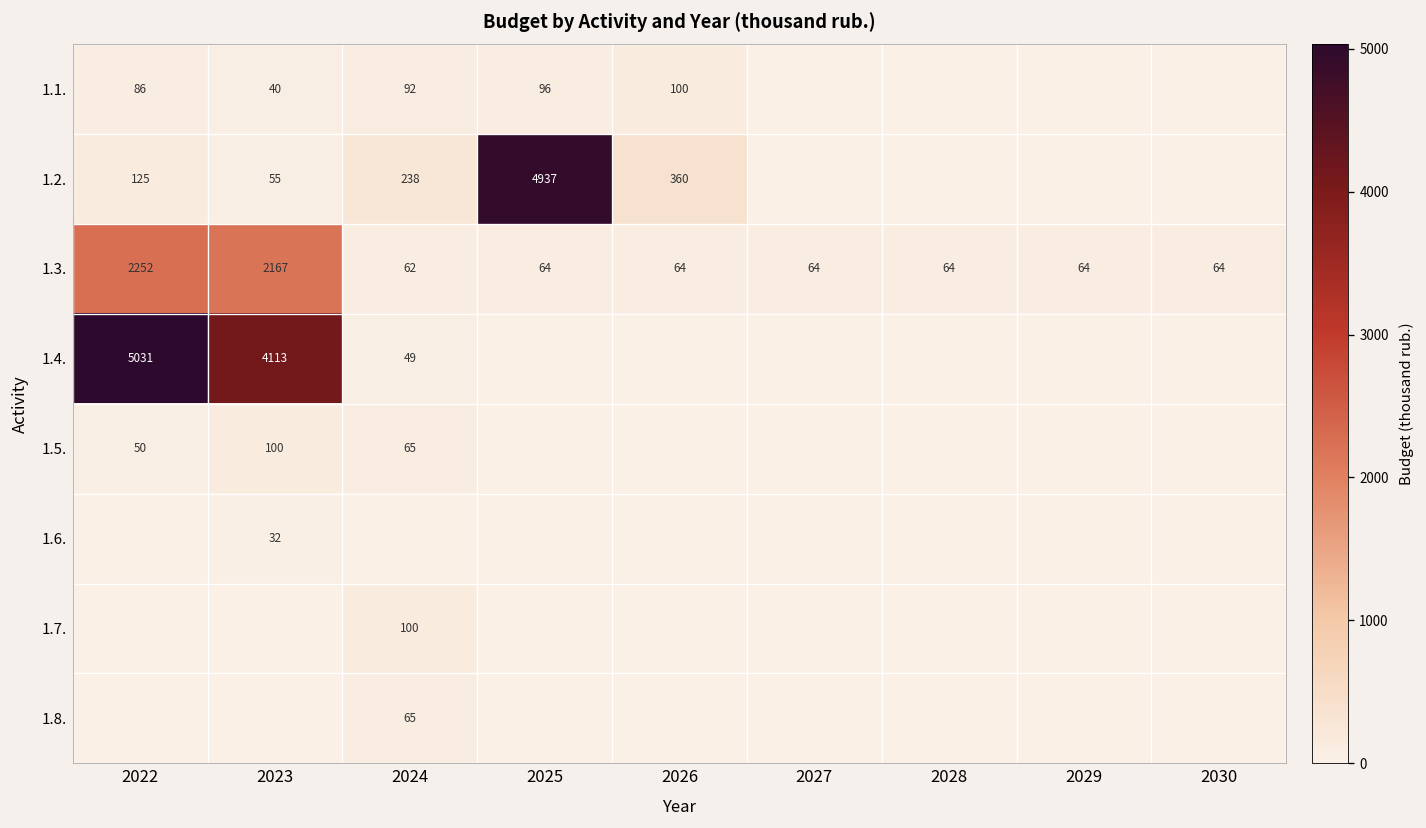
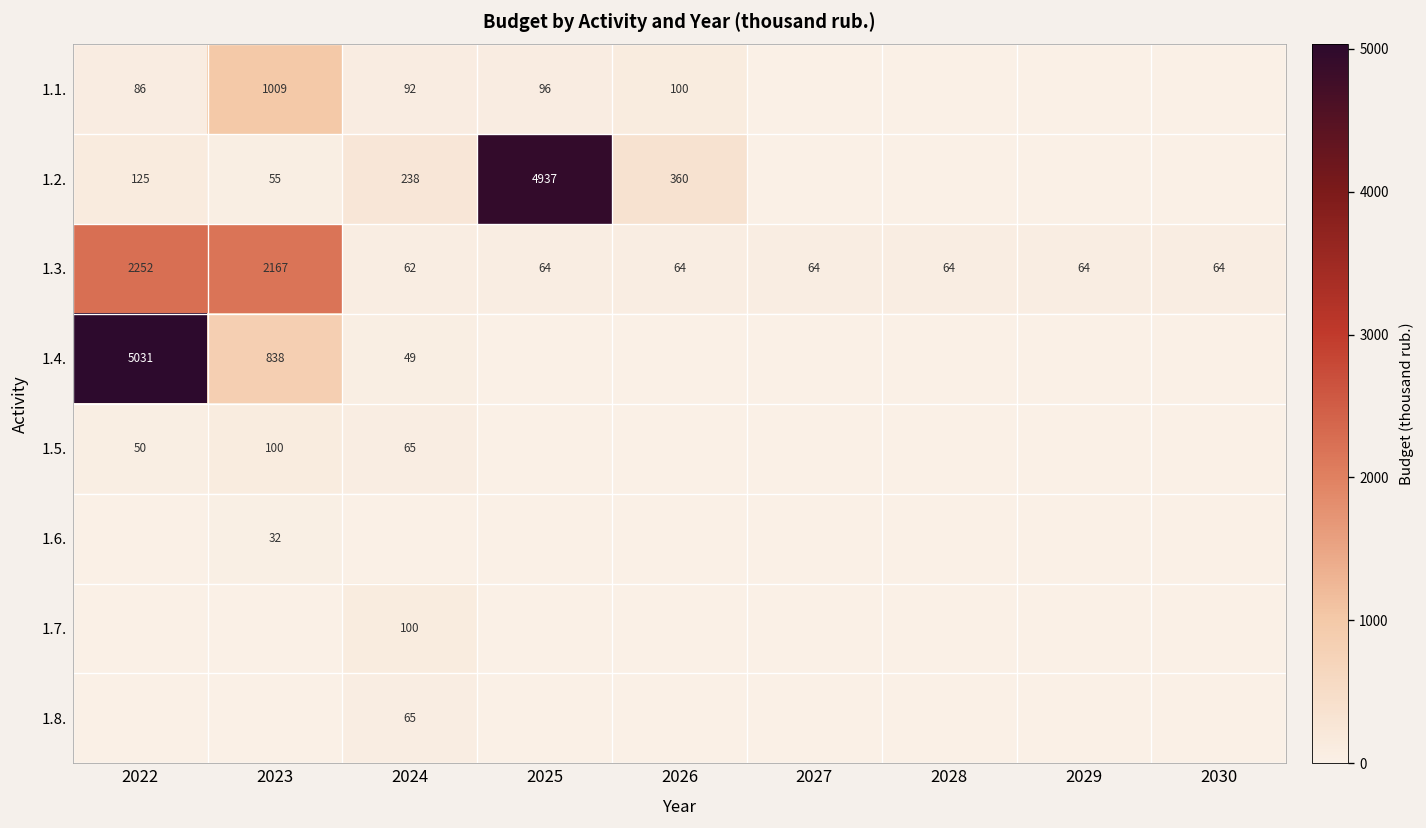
  {
    "1.1.": {
      "2022": 86,
-     "2023": 40,
+     "2023": 1009,
      "2024": 92,
      "2025": 96,
      "2026": 100
    },
    "1.2.": {
      "2022": 125,
      "2023": 55,
      "2024": 238,
      "2025": 4937,
      "2026": 360
    },
    "1.3.": {
      "2022": 2252,
      "2023": 2167,
      "2024": 62,
      "2025": 64,
      "2026": 64,
      "2027": 64,
      "2028": 64,
      "2029": 64,
      "2030": 64
    },
    "1.4.": {
      "2022": 5031,
-     "2023": 4113,
+     "2023": 838,
      "2024": 49
    },
    "1.5.": {
      "2022": 50,
      "2023": 100,
      "2024": 65
    },
    "1.6.": {
      "2023": 32
    },
    "1.7.": {
      "2024": 100
    },
    "1.8.": {
      "2024": 65
    }
  }
